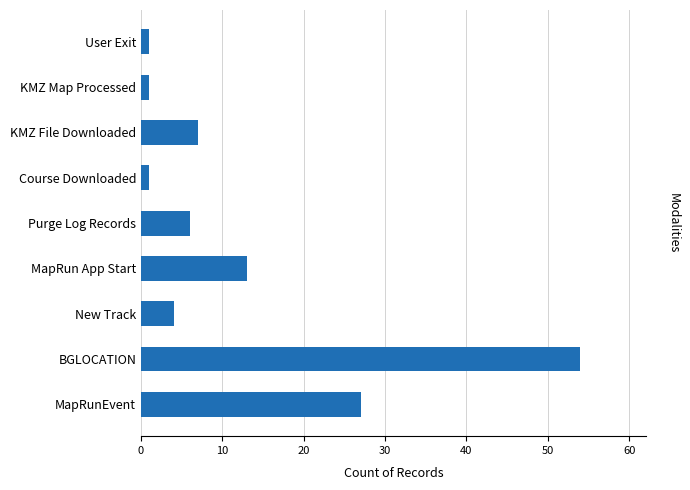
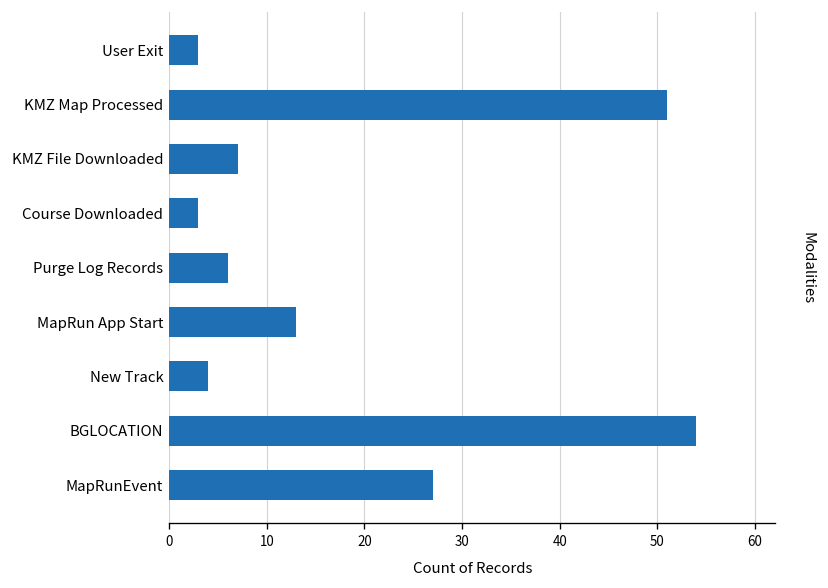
  {
-   "User Exit": 1,
-   "KMZ Map Processed": 1,
+   "User Exit": 3,
+   "KMZ Map Processed": 51,
    "KMZ File Downloaded": 7,
-   "Course Downloaded": 1,
+   "Course Downloaded": 3,
    "Purge Log Records": 6,
    "MapRun App Start": 13,
    "New Track": 4,
    "BGLOCATION": 54,
    "MapRunEvent": 27
  }
